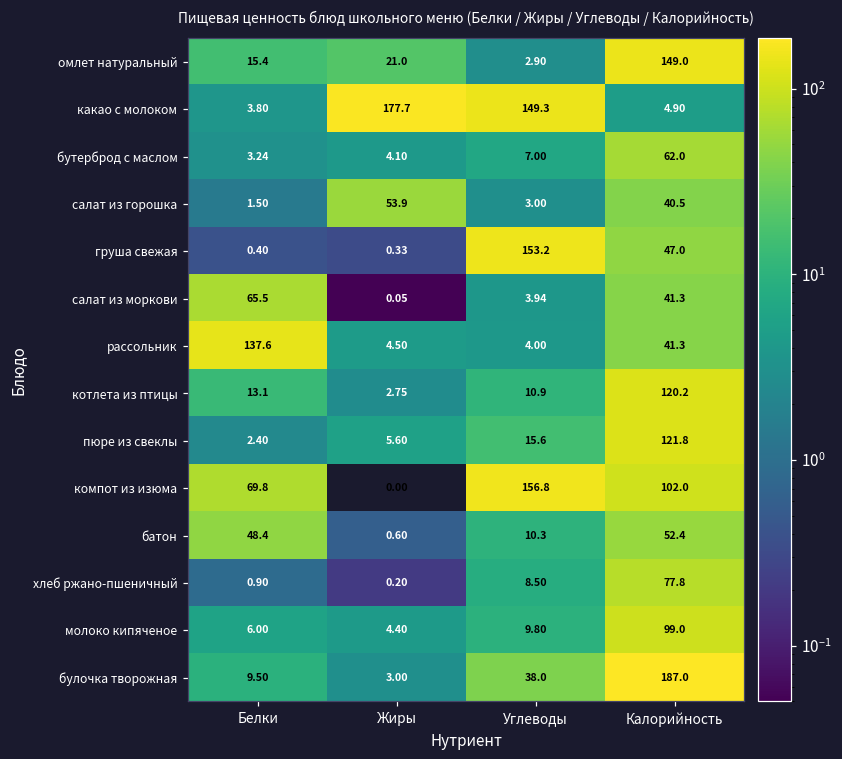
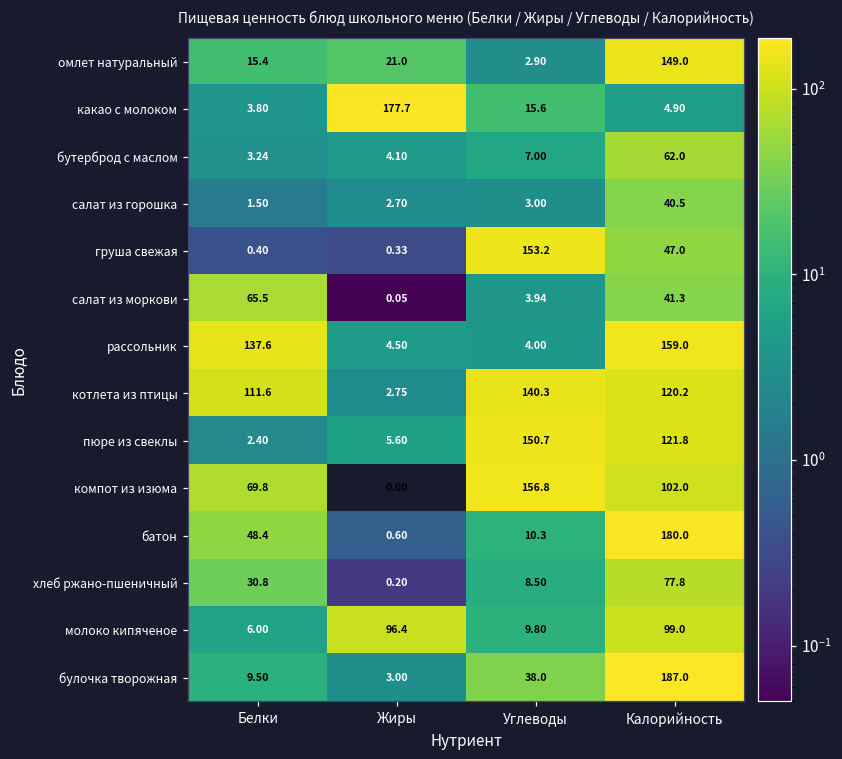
  {
    "омлет натуральный": {
      "Белки": 15.4,
      "Жиры": 21.0,
      "Углеводы": 2.90,
      "Калорийность": 149.0
    },
    "какао с молоком": {
      "Белки": 3.80,
      "Жиры": 177.7,
-     "Углеводы": 149.3,
+     "Углеводы": 15.6,
      "Калорийность": 4.90
    },
    "бутерброд с маслом": {
      "Белки": 3.24,
      "Жиры": 4.10,
      "Углеводы": 7.00,
      "Калорийность": 62.0
    },
    "салат из горошка": {
      "Белки": 1.50,
-     "Жиры": 53.9,
+     "Жиры": 2.70,
      "Углеводы": 3.00,
      "Калорийность": 40.5
    },
    "груша свежая": {
      "Белки": 0.40,
      "Жиры": 0.33,
      "Углеводы": 153.2,
      "Калорийность": 47.0
    },
    "салат из моркови": {
      "Белки": 65.5,
      "Жиры": 0.05,
      "Углеводы": 3.94,
      "Калорийность": 41.3
    },
    "рассольник": {
      "Белки": 137.6,
      "Жиры": 4.50,
      "Углеводы": 4.00,
-     "Калорийность": 41.3
+     "Калорийность": 159.0
    },
    "котлета из птицы": {
-     "Белки": 13.1,
+     "Белки": 111.6,
      "Жиры": 2.75,
-     "Углеводы": 10.9,
+     "Углеводы": 140.3,
      "Калорийность": 120.2
    },
    "пюре из свеклы": {
      "Белки": 2.40,
      "Жиры": 5.60,
-     "Углеводы": 15.6,
+     "Углеводы": 150.7,
      "Калорийность": 121.8
    },
    "компот из изюма": {
      "Белки": 69.8,
      "Углеводы": 156.8,
      "Калорийность": 102.0
    },
    "батон": {
      "Белки": 48.4,
      "Жиры": 0.60,
      "Углеводы": 10.3,
-     "Калорийность": 52.4
+     "Калорийность": 180.0
    },
    "хлеб ржано-пшеничный": {
-     "Белки": 0.90,
+     "Белки": 30.8,
      "Жиры": 0.20,
      "Углеводы": 8.50,
      "Калорийность": 77.8
    },
    "молоко кипяченое": {
      "Белки": 6.00,
-     "Жиры": 4.40,
+     "Жиры": 96.4,
      "Углеводы": 9.80,
      "Калорийность": 99.0
    },
    "булочка творожная": {
      "Белки": 9.50,
      "Жиры": 3.00,
      "Углеводы": 38.0,
      "Калорийность": 187.0
    }
  }
